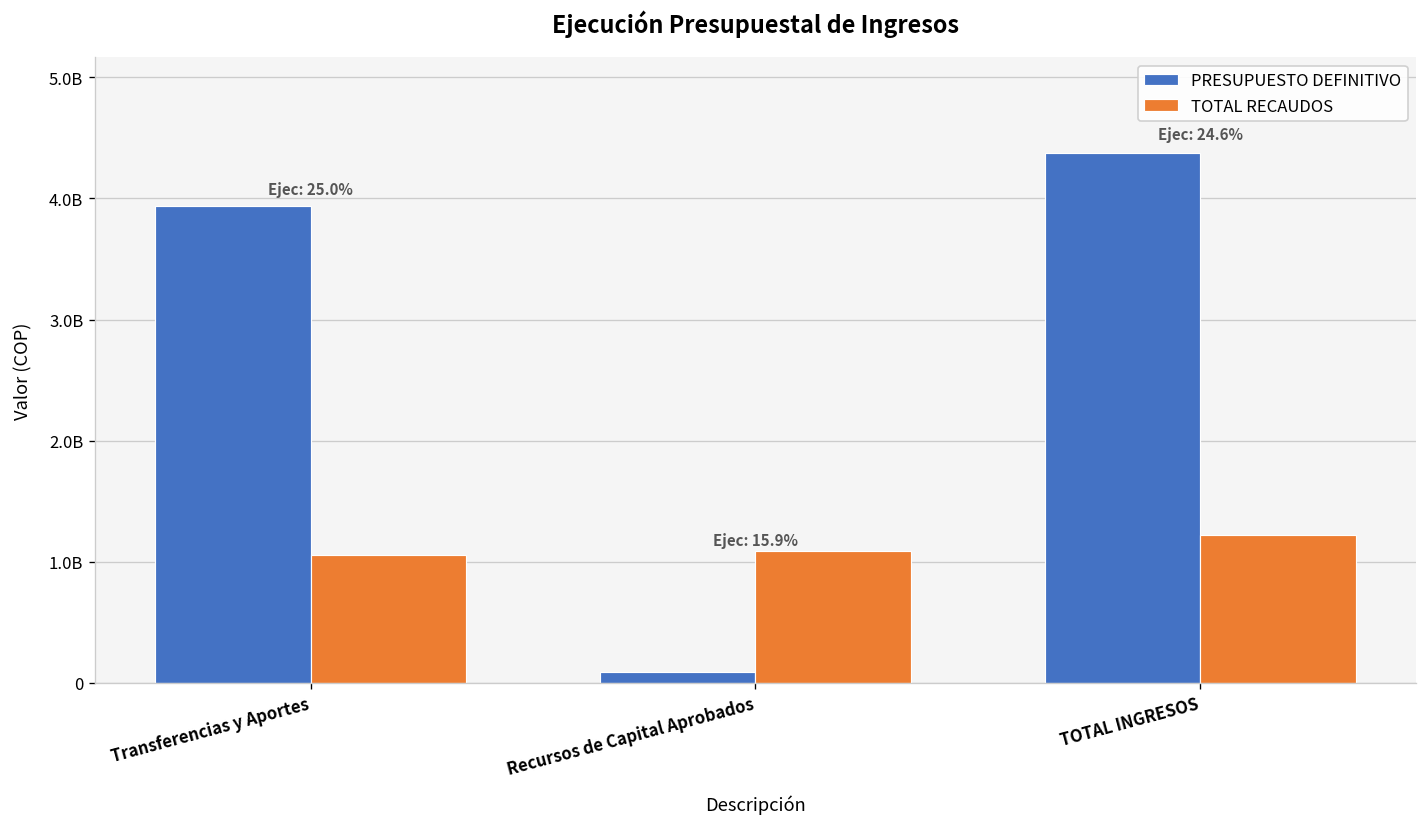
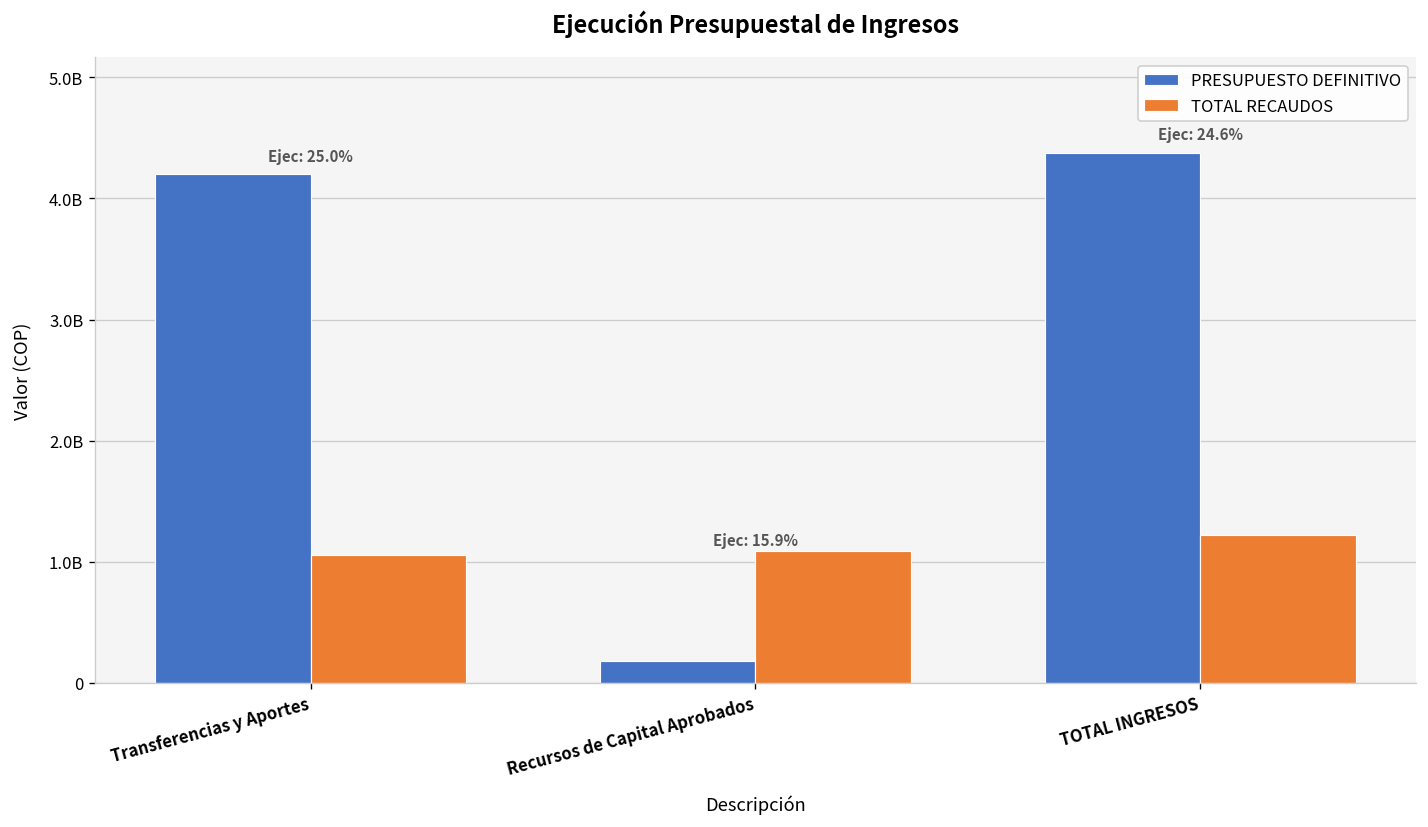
  {
    "PRESUPUESTO DEFINITIVO": {
-     "Transferencias y Aportes": 3930000000,
-     "Recursos de Capital Aprobados": 90000000,
+     "Transferencias y Aportes": 4200000000,
+     "Recursos de Capital Aprobados": 180000000,
      "TOTAL INGRESOS": 4380000000
    },
    "TOTAL RECAUDOS": {
      "Transferencias y Aportes": 1050000000,
      "Recursos de Capital Aprobados": 1090000000,
      "TOTAL INGRESOS": 1220000000
    }
  }
